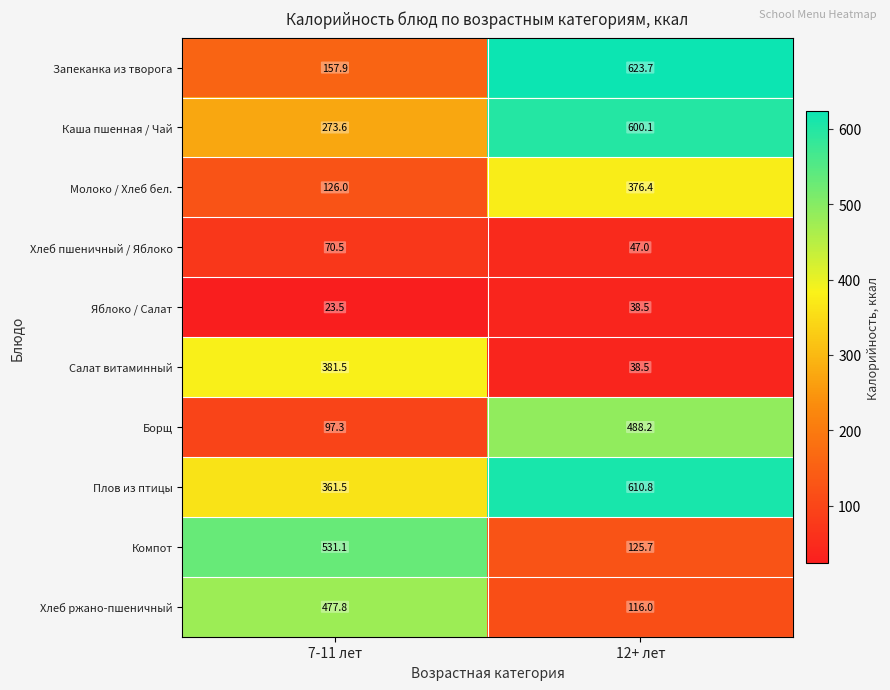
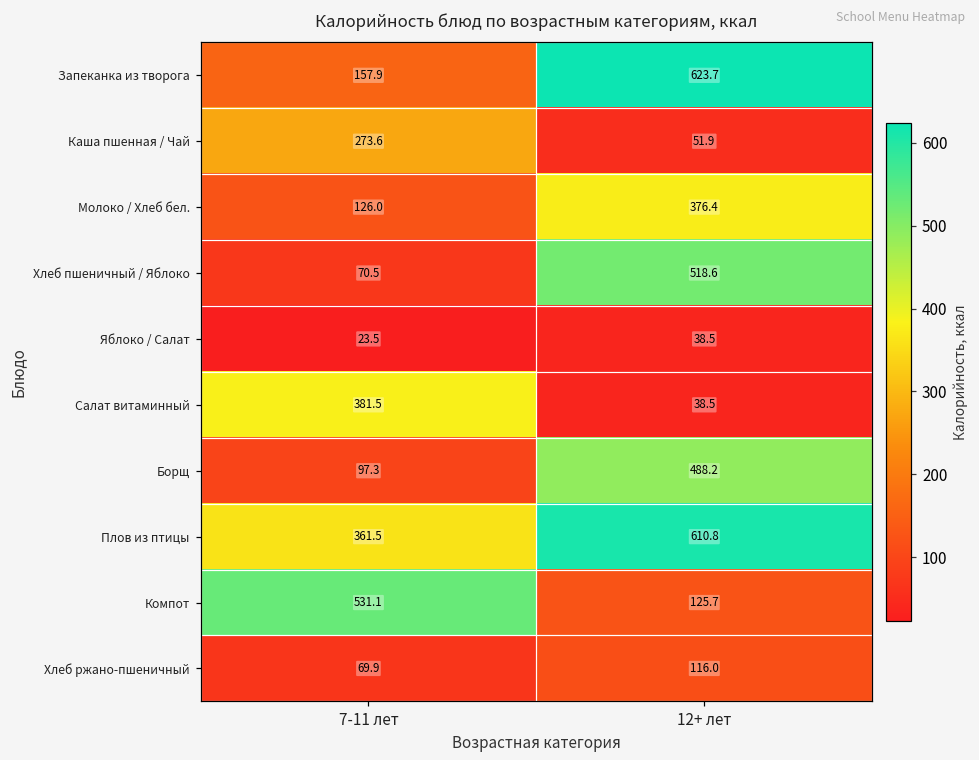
  {
    "Каша пшенная / Чай": {
-     "12+ лет": 600.1
+     "12+ лет": 51.9
    },
    "Хлеб пшеничный / Яблоко": {
-     "12+ лет": 47.0
+     "12+ лет": 518.6
    },
    "Хлеб ржано-пшеничный": {
-     "7-11 лет": 477.8
+     "7-11 лет": 69.9
    }
  }
